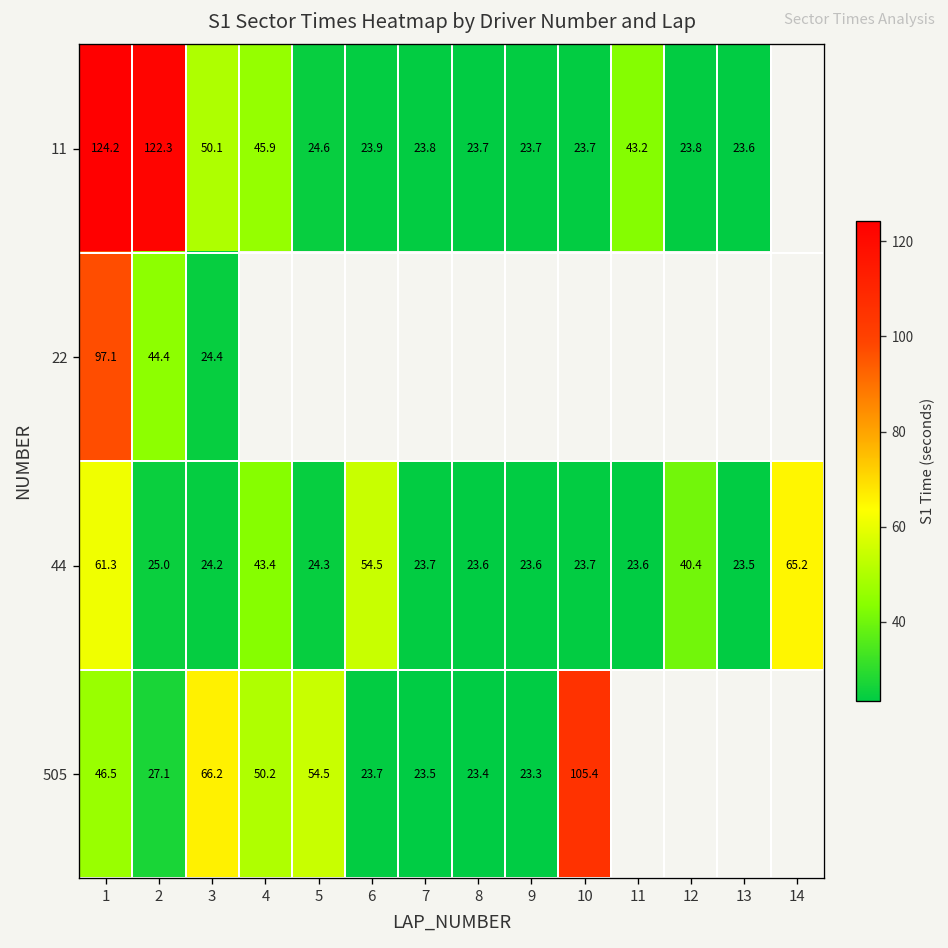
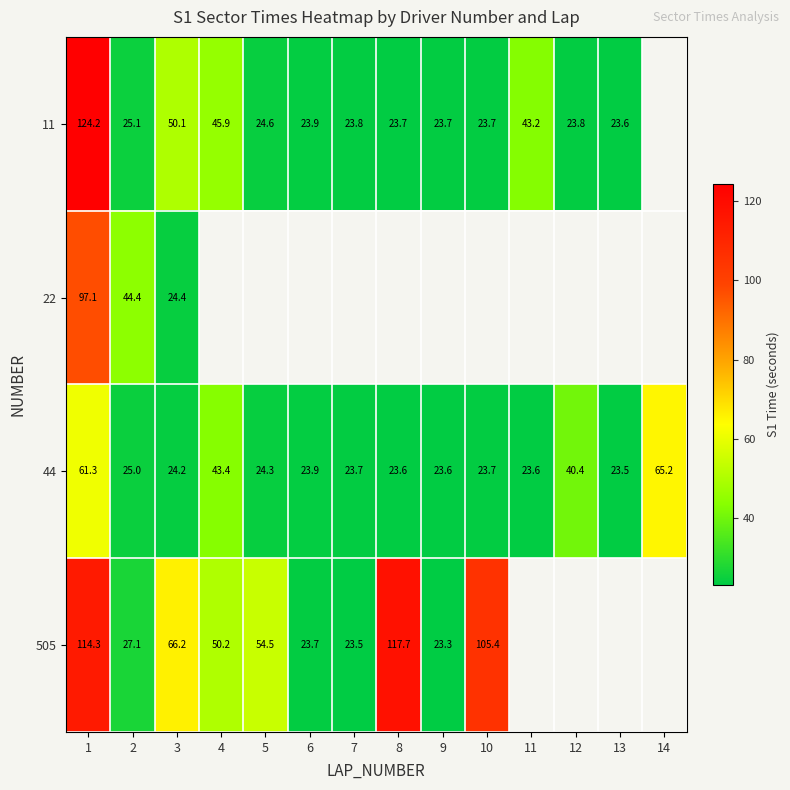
  {
    "11": {
      "1": 124.2,
-     "2": 122.3,
+     "2": 25.1,
      "3": 50.1,
      "4": 45.9,
      "5": 24.6,
      "6": 23.9,
      "7": 23.8,
      "8": 23.7,
      "9": 23.7,
      "10": 23.7,
      "11": 43.2,
      "12": 23.8,
      "13": 23.6
    },
    "22": {
      "1": 97.1,
      "2": 44.4,
      "3": 24.4
    },
    "44": {
      "1": 61.3,
      "2": 25.0,
      "3": 24.2,
      "4": 43.4,
      "5": 24.3,
-     "6": 54.5,
+     "6": 23.9,
      "7": 23.7,
      "8": 23.6,
      "9": 23.6,
      "10": 23.7,
      "11": 23.6,
      "12": 40.4,
      "13": 23.5,
      "14": 65.2
    },
    "505": {
-     "1": 46.5,
+     "1": 114.3,
      "2": 27.1,
      "3": 66.2,
      "4": 50.2,
      "5": 54.5,
      "6": 23.7,
      "7": 23.5,
-     "8": 23.4,
+     "8": 117.7,
      "9": 23.3,
      "10": 105.4
    }
  }
